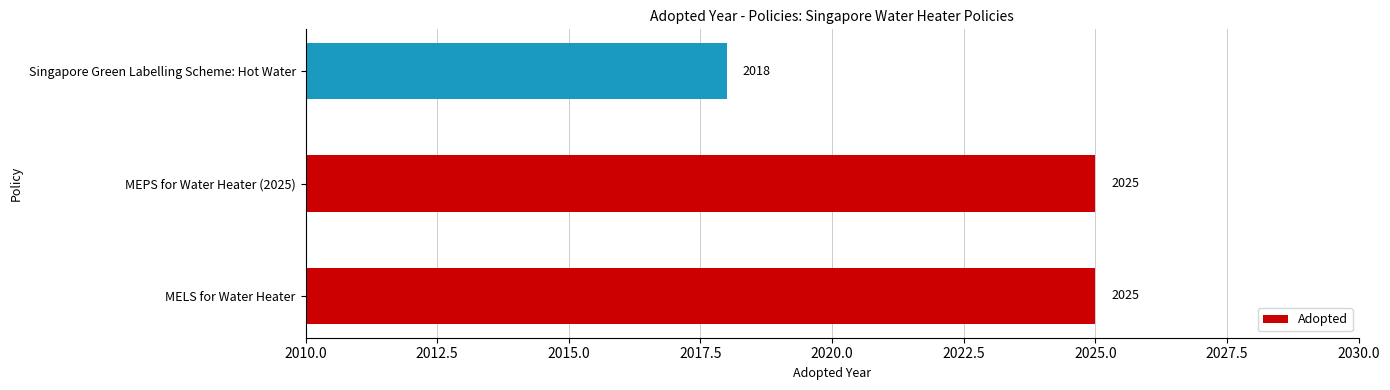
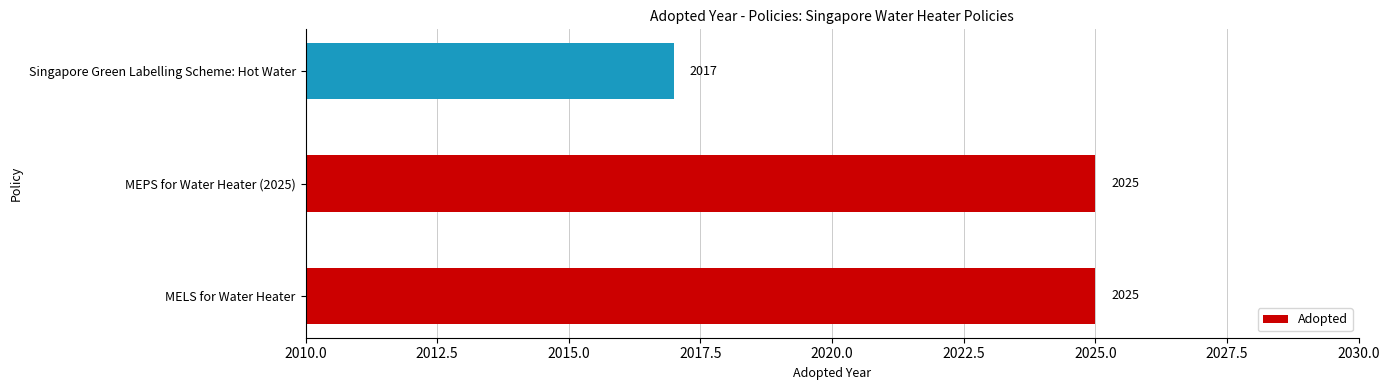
  {
-   "Singapore Green Labelling Scheme: Hot Water": 2018,
+   "Singapore Green Labelling Scheme: Hot Water": 2017,
    "MEPS for Water Heater (2025)": 2025,
    "MELS for Water Heater": 2025
  }
